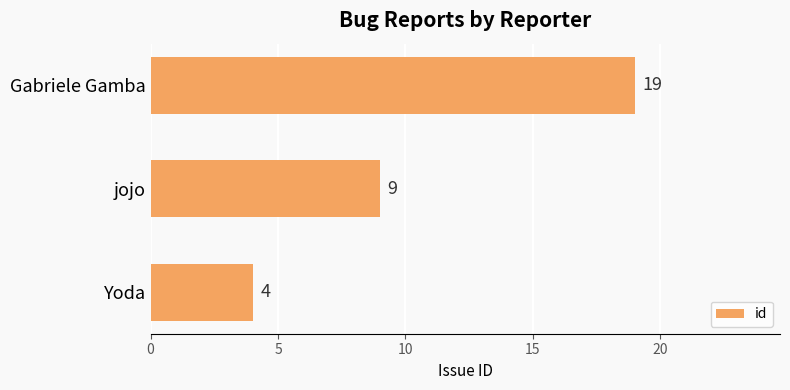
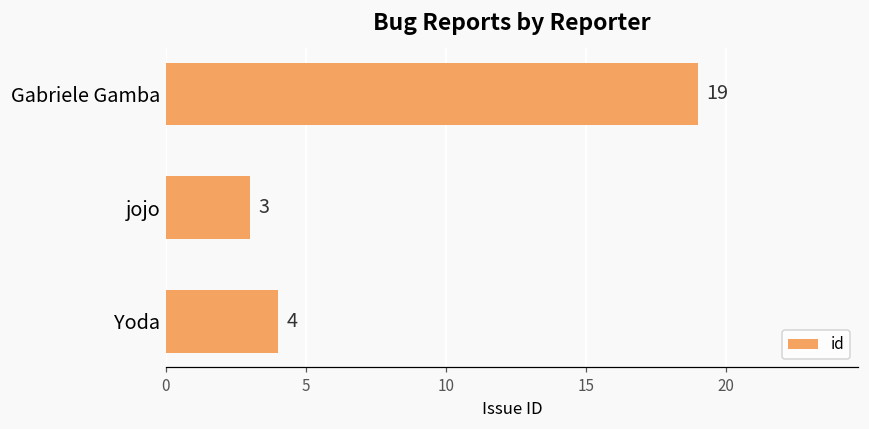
  {
    "Gabriele Gamba": 19,
-   "jojo": 9,
+   "jojo": 3,
    "Yoda": 4
  }
